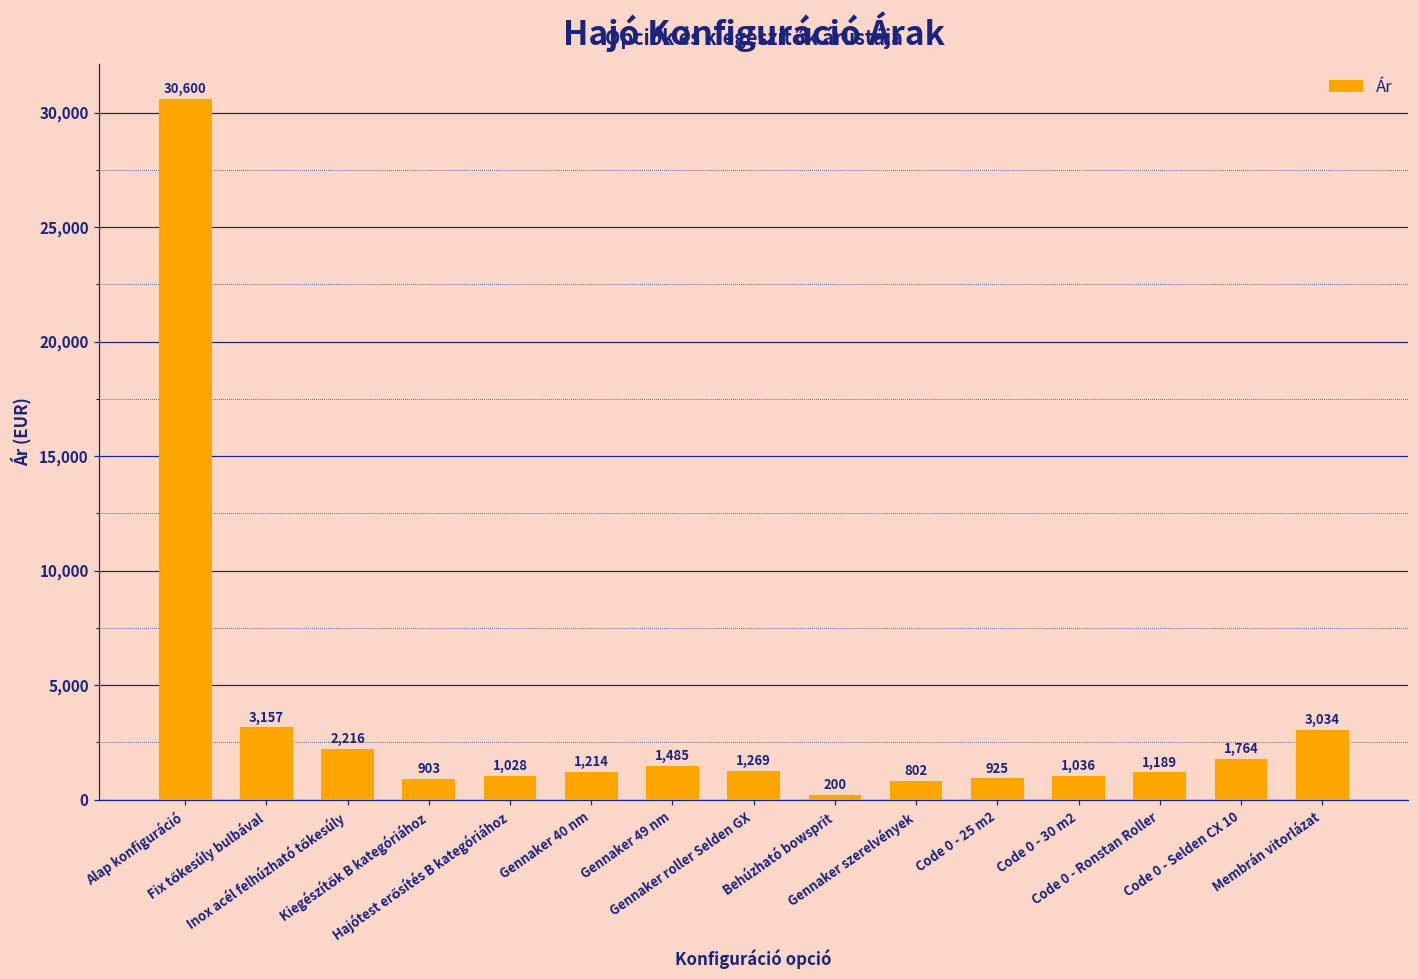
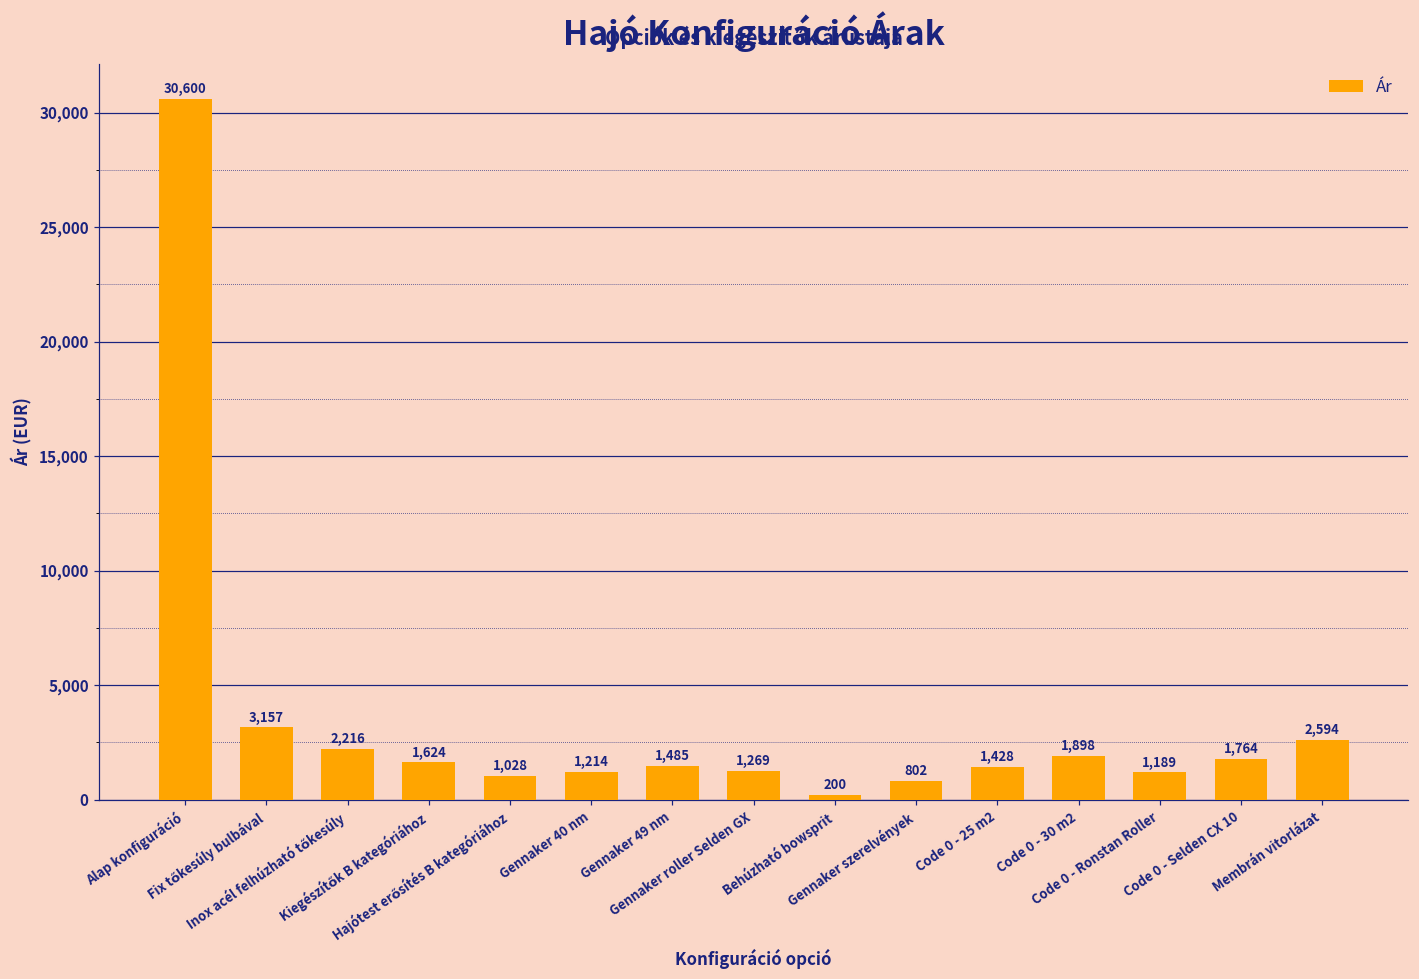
  {
    "Alap konfiguráció": "30,600",
    "Fix tőkesúly bulbával": "3,157",
    "Inox acél felhúzható tőkesúly": "2,216",
-   "Kiegészítők B kategóriához": "903",
+   "Kiegészítők B kategóriához": "1,624",
    "Hajótest erősítés B kategóriához": "1,028",
    "Gennaker 40 nm": "1,214",
    "Gennaker 49 nm": "1,485",
    "Gennaker roller Selden GX": "1,269",
    "Behúzható bowsprit": "200",
    "Gennaker szerelvények": "802",
-   "Code 0 - 25 m2": "925",
-   "Code 0 - 30 m2": "1,036",
+   "Code 0 - 25 m2": "1,428",
+   "Code 0 - 30 m2": "1,898",
    "Code 0 - Ronstan Roller": "1,189",
    "Code 0 - Selden CX 10": "1,764",
-   "Membrán vitorlázat": "3,034"
+   "Membrán vitorlázat": "2,594"
  }
